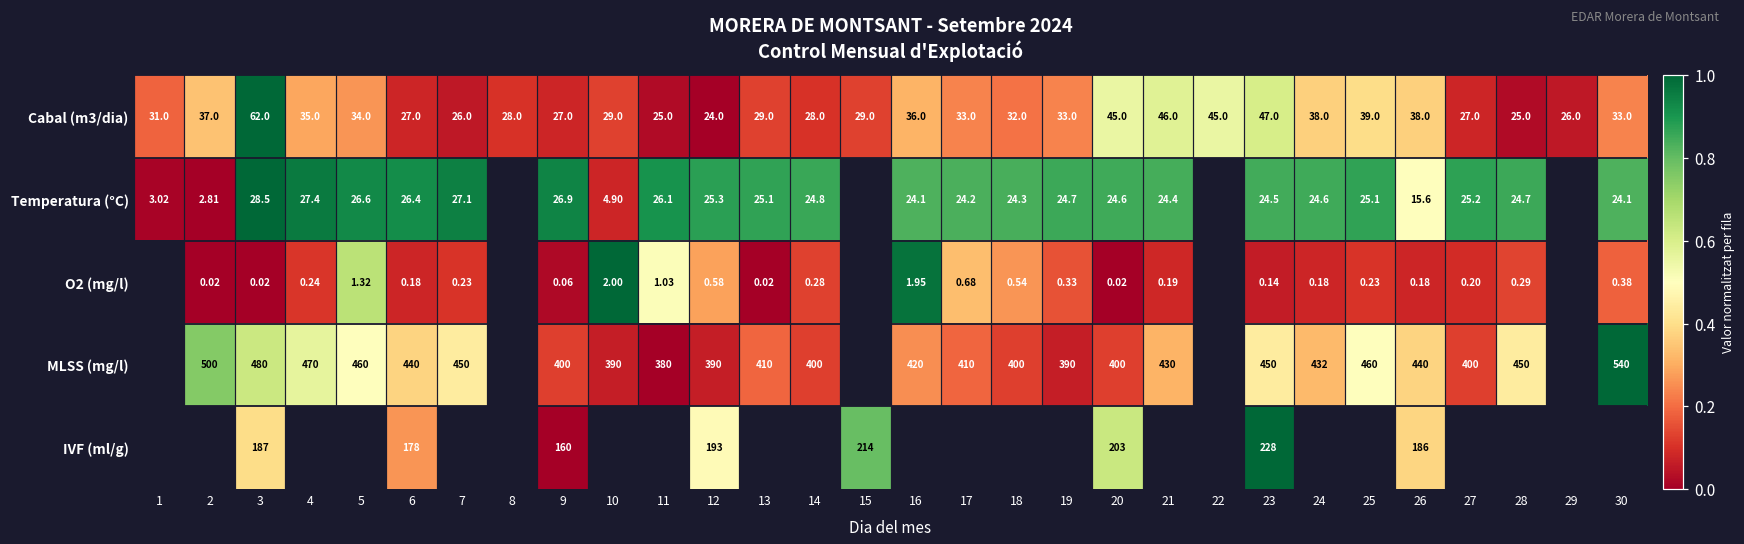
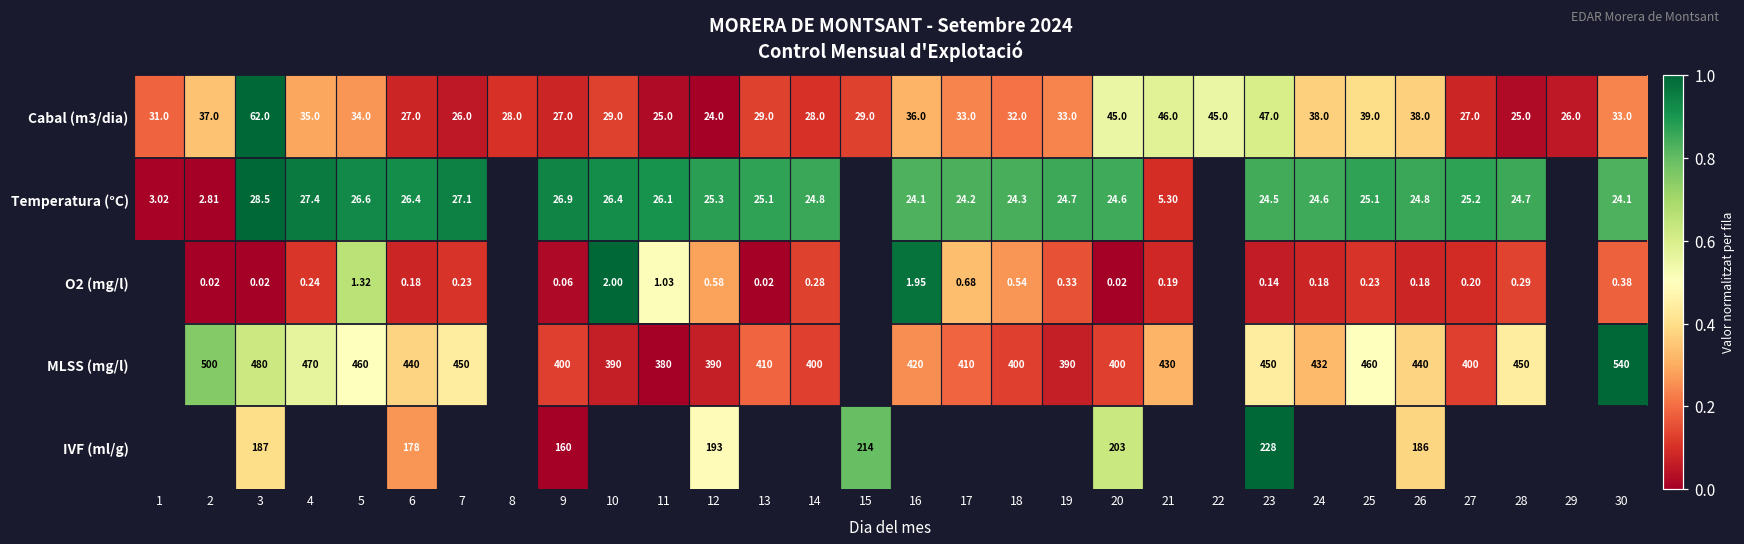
  {
    "Cabal (m3/dia)": {
      "1": 31.0,
      "2": 37.0,
      "3": 62.0,
      "4": 35.0,
      "5": 34.0,
      "6": 27.0,
      "7": 26.0,
      "8": 28.0,
      "9": 27.0,
      "10": 29.0,
      "11": 25.0,
      "12": 24.0,
      "13": 29.0,
      "14": 28.0,
      "15": 29.0,
      "16": 36.0,
      "17": 33.0,
      "18": 32.0,
      "19": 33.0,
      "20": 45.0,
      "21": 46.0,
      "22": 45.0,
      "23": 47.0,
      "24": 38.0,
      "25": 39.0,
      "26": 38.0,
      "27": 27.0,
      "28": 25.0,
      "29": 26.0,
      "30": 33.0
    },
    "Temperatura (°C)": {
      "1": 3.02,
      "2": 2.81,
      "3": 28.5,
      "4": 27.4,
      "5": 26.6,
      "6": 26.4,
      "7": 27.1,
      "9": 26.9,
-     "10": 4.90,
+     "10": 26.4,
      "11": 26.1,
      "12": 25.3,
      "13": 25.1,
      "14": 24.8,
      "16": 24.1,
      "17": 24.2,
      "18": 24.3,
      "19": 24.7,
      "20": 24.6,
-     "21": 24.4,
+     "21": 5.30,
      "23": 24.5,
      "24": 24.6,
      "25": 25.1,
-     "26": 15.6,
+     "26": 24.8,
      "27": 25.2,
      "28": 24.7,
      "30": 24.1
    },
    "O2 (mg/l)": {
      "2": 0.02,
      "3": 0.02,
      "4": 0.24,
      "5": 1.32,
      "6": 0.18,
      "7": 0.23,
      "9": 0.06,
      "10": 2.00,
      "11": 1.03,
      "12": 0.58,
      "13": 0.02,
      "14": 0.28,
      "16": 1.95,
      "17": 0.68,
      "18": 0.54,
      "19": 0.33,
      "20": 0.02,
      "21": 0.19,
      "23": 0.14,
      "24": 0.18,
      "25": 0.23,
      "26": 0.18,
      "27": 0.20,
      "28": 0.29,
      "30": 0.38
    },
    "MLSS (mg/l)": {
      "2": 500,
      "3": 480,
      "4": 470,
      "5": 460,
      "6": 440,
      "7": 450,
      "9": 400,
      "10": 390,
      "11": 380,
      "12": 390,
      "13": 410,
      "14": 400,
      "16": 420,
      "17": 410,
      "18": 400,
      "19": 390,
      "20": 400,
      "21": 430,
      "23": 450,
      "24": 432,
      "25": 460,
      "26": 440,
      "27": 400,
      "28": 450,
      "30": 540
    },
    "IVF (ml/g)": {
      "3": 187,
      "6": 178,
      "9": 160,
      "12": 193,
      "15": 214,
      "20": 203,
      "23": 228,
      "26": 186
    }
  }
